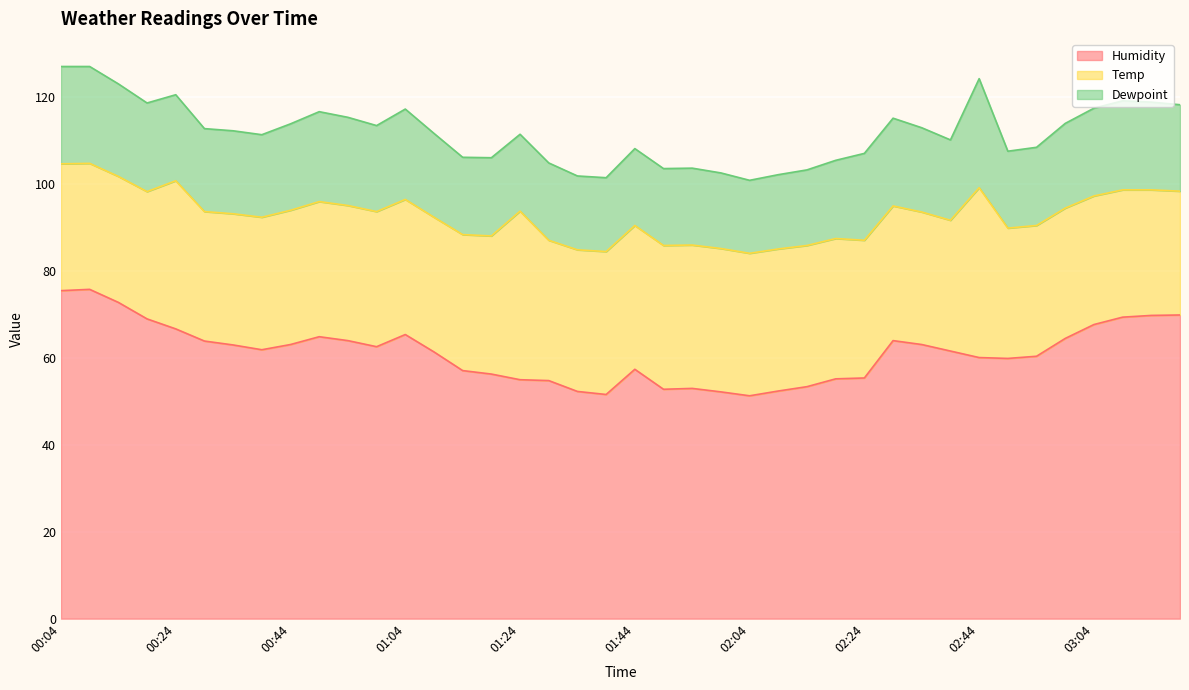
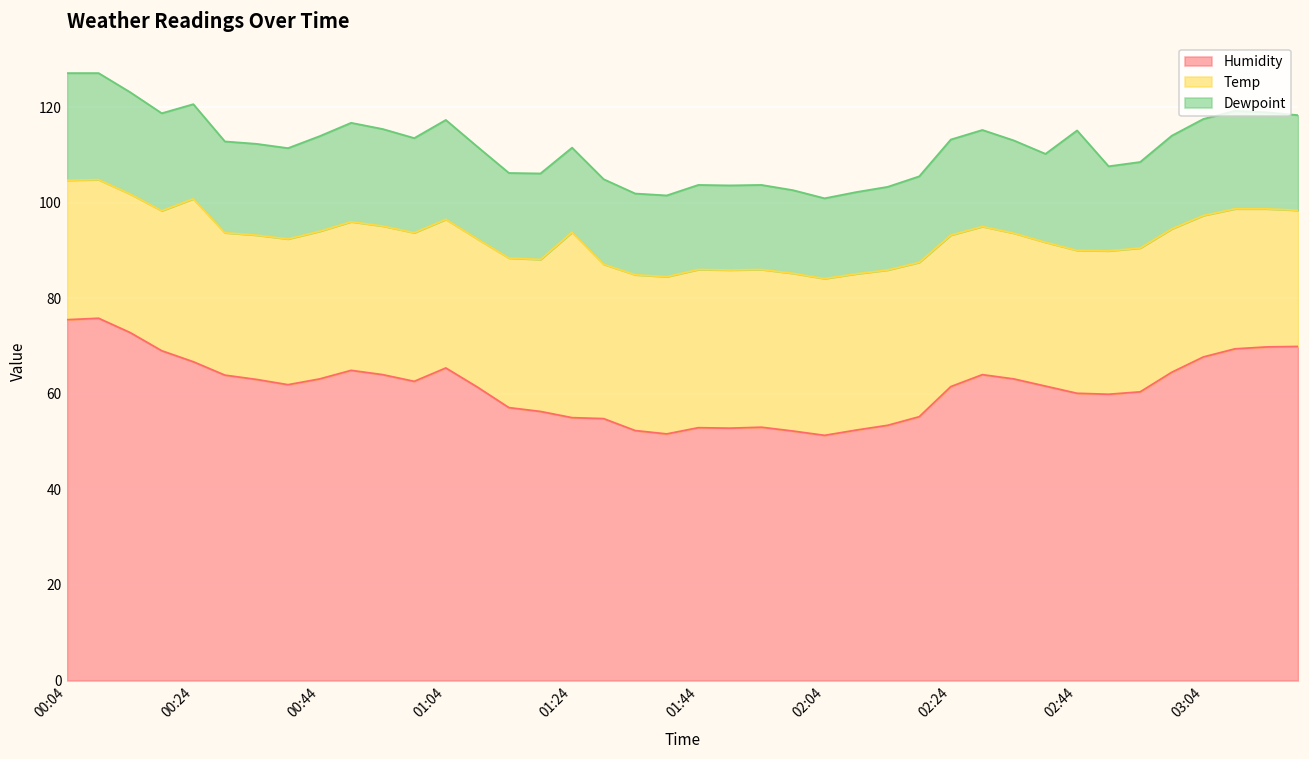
  {
    "Humidity": {
      "00:04": 76,
      "00:24": 67,
      "00:44": 63,
      "01:04": 65,
      "01:24": 55,
-     "01:44": 57,
+     "01:44": 53,
      "02:04": 51,
-     "02:24": 55,
+     "02:24": 62,
      "02:44": 60,
      "03:04": 68
    },
    "Temp": {
      "00:04": 29,
      "00:24": 34,
      "00:44": 31,
      "01:04": 31,
      "01:24": 39,
      "01:44": 33,
      "02:04": 33,
      "02:24": 32,
-     "02:44": 39,
+     "02:44": 30,
      "03:04": 30
    },
    "Dewpoint": {
      "00:04": 22,
      "00:24": 20,
      "00:44": 20,
      "01:04": 21,
      "01:24": 18,
      "01:44": 18,
      "02:04": 17,
      "02:24": 20,
      "02:44": 25,
      "03:04": 20
    }
  }
